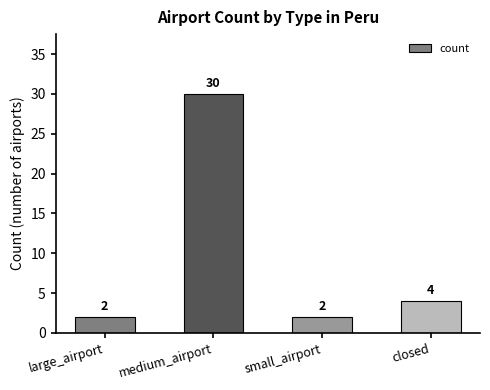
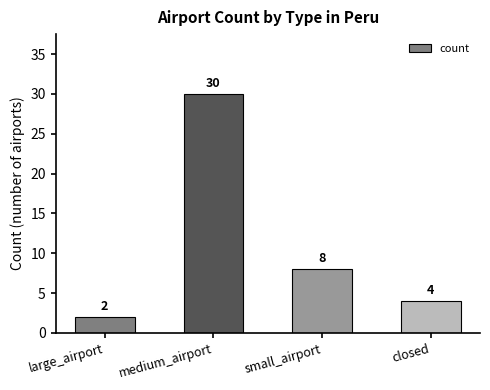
  {
    "large_airport": 2,
    "medium_airport": 30,
-   "small_airport": 2,
+   "small_airport": 8,
    "closed": 4
  }
